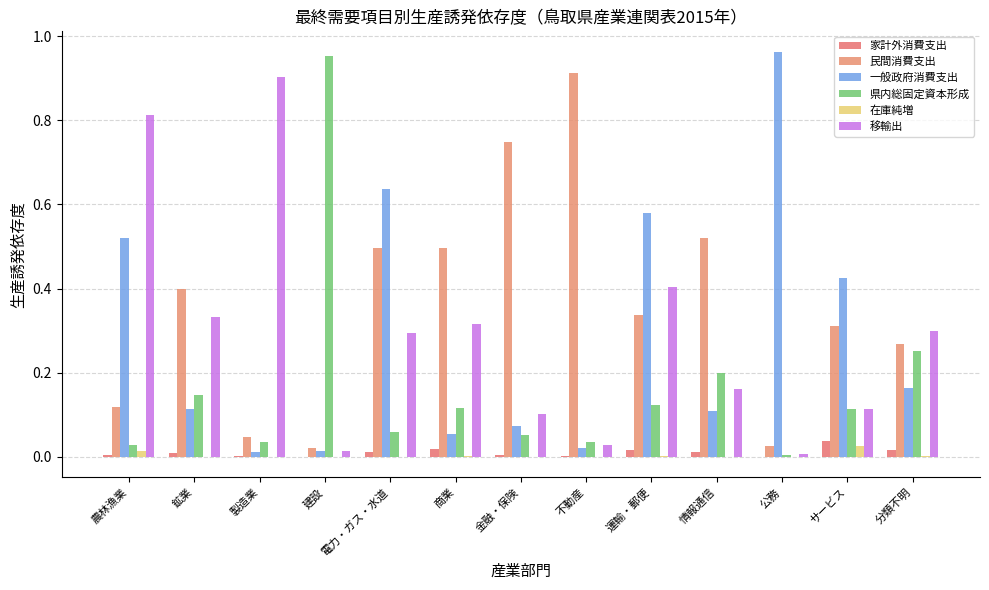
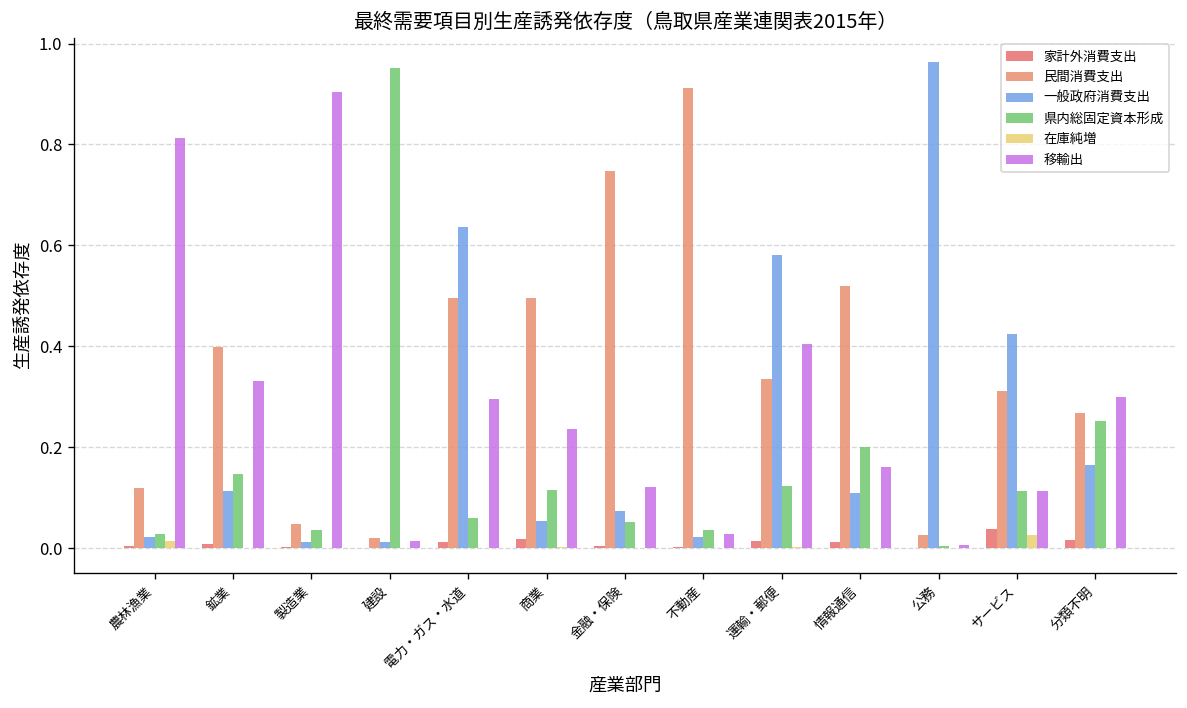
  {
    "一般政府消費支出": {
-     "農林漁業": 0.52,
+     "農林漁業": 0.02,
      "鉱業": 0.11,
      "製造業": 0.01,
      "建設": 0.01,
      "電力・ガス・水道": 0.64,
      "商業": 0.05,
      "金融・保険": 0.07,
      "不動産": 0.02,
      "運輸・郵便": 0.58,
      "情報通信": 0.11,
      "公務": 0.96,
      "サービス": 0.43,
      "分類不明": 0.16
    },
    "県内総固定資本形成": {
      "農林漁業": 0.03,
      "鉱業": 0.15,
      "製造業": 0.04,
      "建設": 0.95,
      "電力・ガス・水道": 0.06,
      "商業": 0.12,
      "金融・保険": 0.05,
      "不動産": 0.04,
      "運輸・郵便": 0.12,
      "情報通信": 0.20,
      "サービス": 0.11,
      "分類不明": 0.25
    },
    "在庫純増": {
      "農林漁業": 0.01,
      "サービス": 0.03
    },
    "移輸出": {
      "農林漁業": 0.81,
      "鉱業": 0.33,
      "製造業": 0.90,
      "建設": 0.01,
      "電力・ガス・水道": 0.29,
-     "商業": 0.32,
-     "金融・保険": 0.10,
+     "商業": 0.24,
+     "金融・保険": 0.12,
      "不動産": 0.03,
      "運輸・郵便": 0.40,
      "情報通信": 0.16,
      "公務": 0.01,
      "サービス": 0.11,
      "分類不明": 0.30
    }
  }
